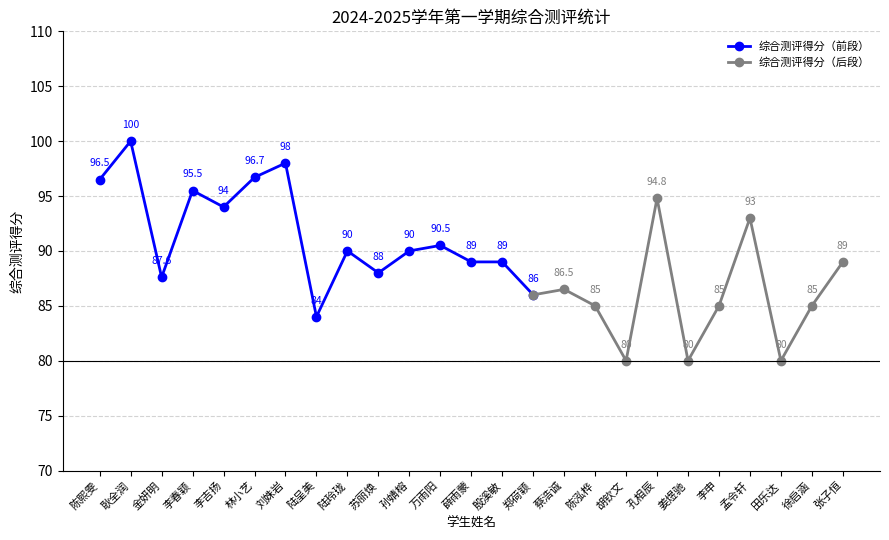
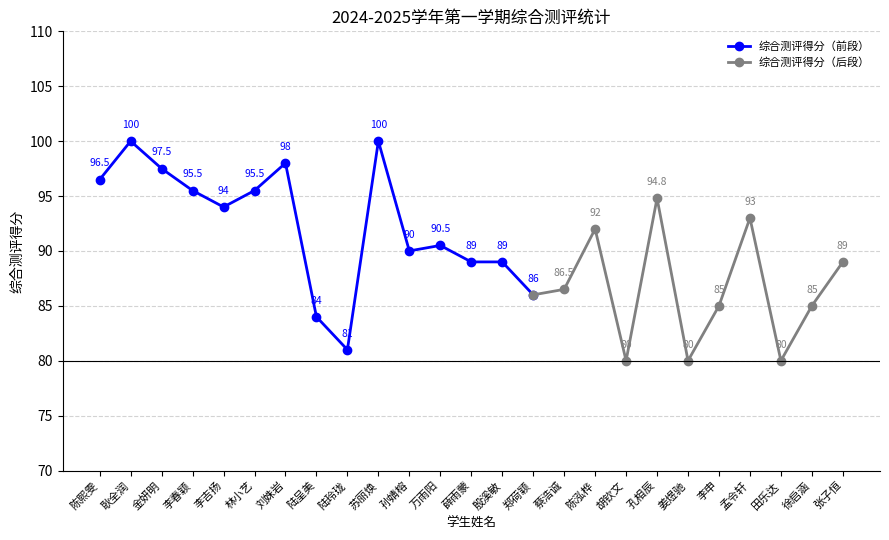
  {
    "综合测评得分（前段）": {
      "陈熙雯": 96.5,
      "耿全润": 100,
-     "金妍明": 87.6,
+     "金妍明": 97.5,
      "李春颖": 95.5,
      "李吉扬": 94,
-     "林小艺": 96.7,
+     "林小艺": 95.5,
      "刘姝岩": 98,
      "陆呈美": 84,
-     "陆玲珑": 90,
-     "苏丽焕": 88,
+     "陆玲珑": 81,
+     "苏丽焕": 100,
      "孙婧榕": 90,
      "万雨阳": 90.5,
      "薛雨蒙": 89,
      "殷溪敏": 89
    },
    "综合测评得分（后段）": {
      "蔡浩诚": 86.5,
-     "陈泓桦": 85,
+     "陈泓桦": 92,
      "胡钦文": 80,
      "孔相辰": 94.8,
      "姜煜驰": 80,
      "李申": 85,
      "孟令轩": 93,
      "田乐达": 80,
      "徐启涵": 85,
      "张子恒": 89
    }
  }
